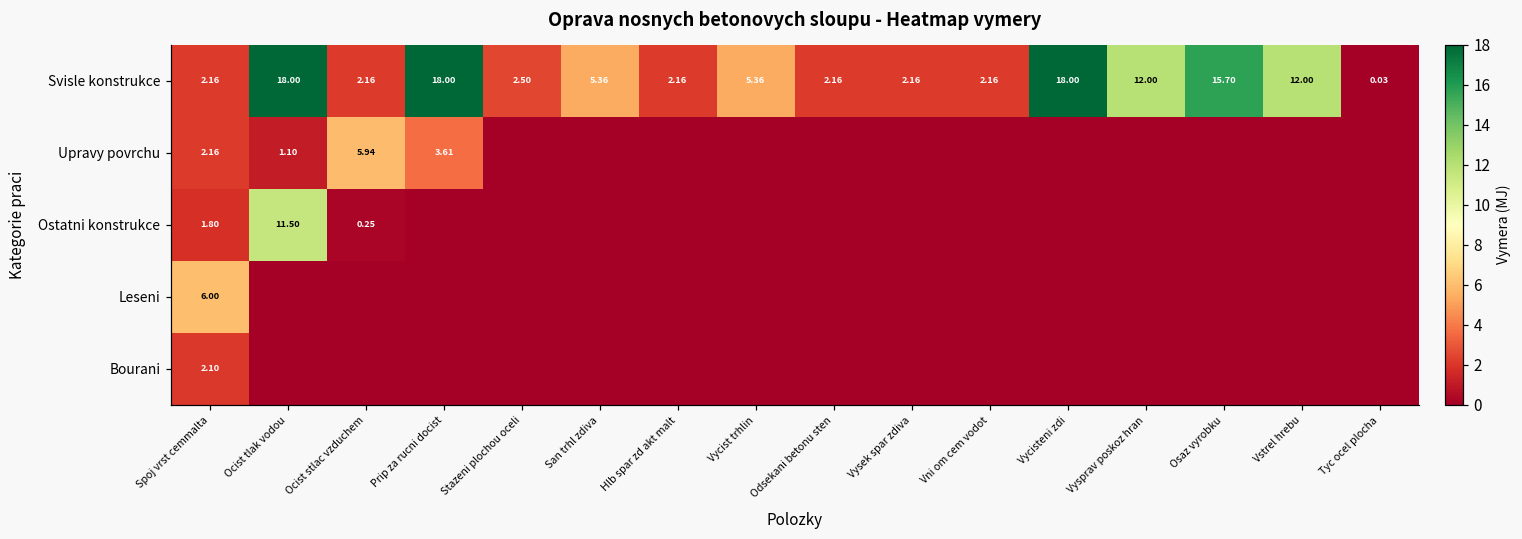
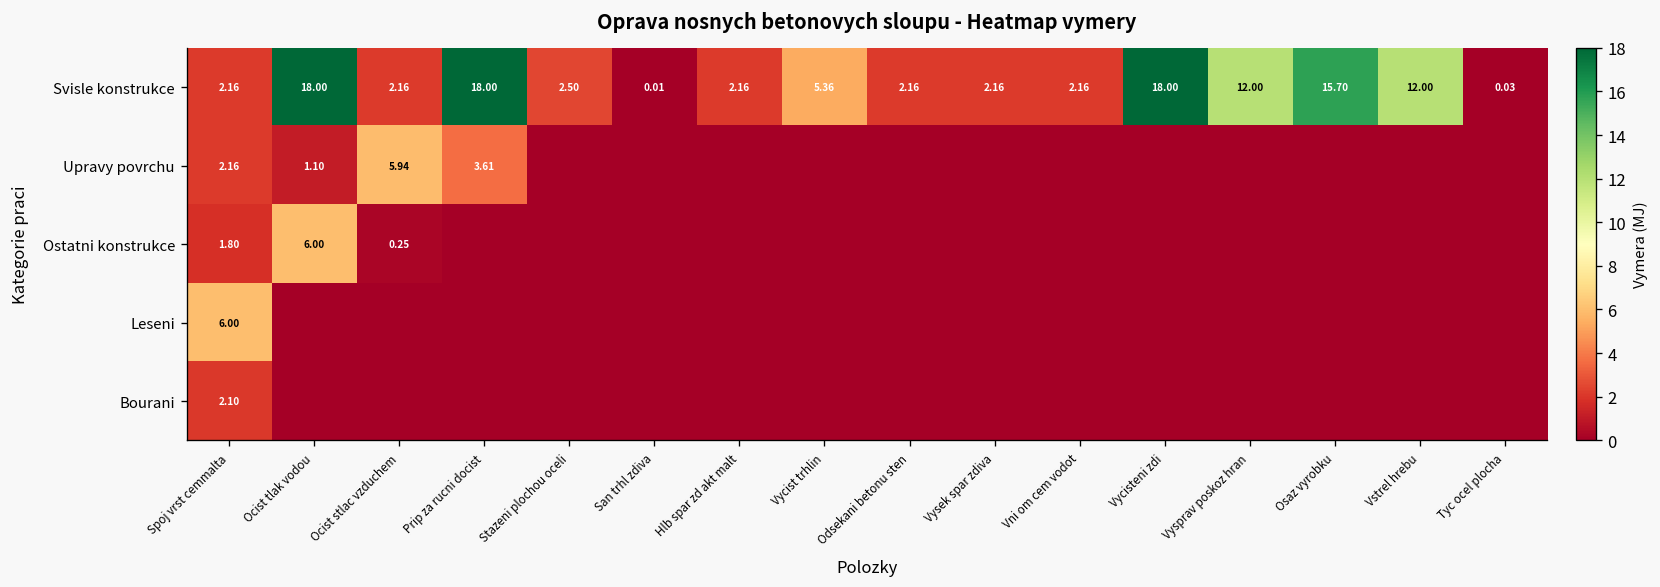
  {
    "Svisle konstrukce": {
      "Spoj vrst cemmalta": 2.16,
      "Ocist tlak vodou": 18.00,
      "Ocist stlac vzduchem": 2.16,
      "Prip za rucni docist": 18.00,
      "Stazeni plochou oceli": 2.50,
-     "San trhl zdiva": 5.36,
+     "San trhl zdiva": 0.01,
      "Hlb spar zd akt malt": 2.16,
      "Vycist trhlin": 5.36,
      "Odsekani betonu sten": 2.16,
      "Vysek spar zdiva": 2.16,
      "Vni om cem vodot": 2.16,
      "Vycisteni zdi": 18.00,
      "Vysprav poskoz hran": 12.00,
      "Osaz vyrobku": 15.70,
      "Vstrel hrebu": 12.00,
      "Tyc ocel plocha": 0.03
    },
    "Upravy povrchu": {
      "Spoj vrst cemmalta": 2.16,
      "Ocist tlak vodou": 1.10,
      "Ocist stlac vzduchem": 5.94,
      "Prip za rucni docist": 3.61
    },
    "Ostatni konstrukce": {
      "Spoj vrst cemmalta": 1.80,
-     "Ocist tlak vodou": 11.50,
+     "Ocist tlak vodou": 6.00,
      "Ocist stlac vzduchem": 0.25
    },
    "Leseni": {
      "Spoj vrst cemmalta": 6.00
    },
    "Bourani": {
      "Spoj vrst cemmalta": 2.10
    }
  }
